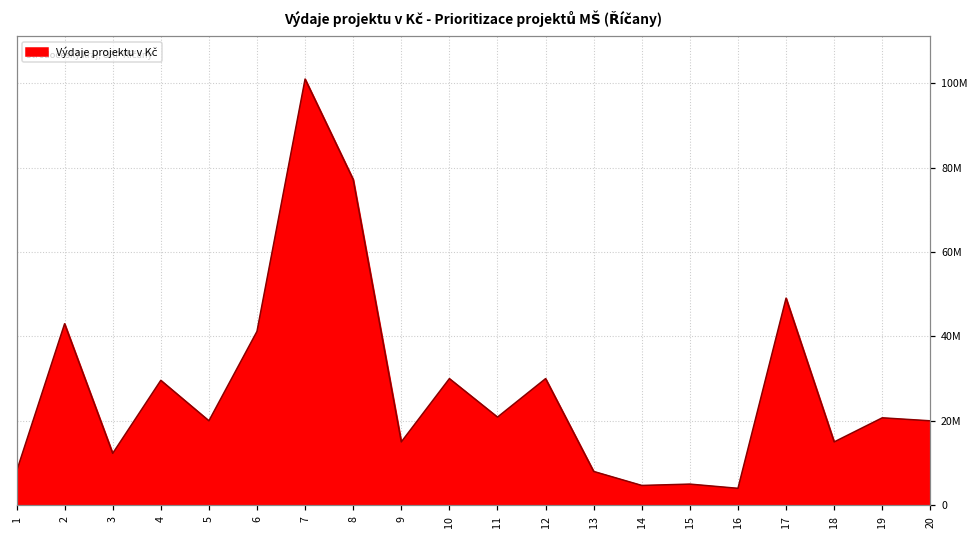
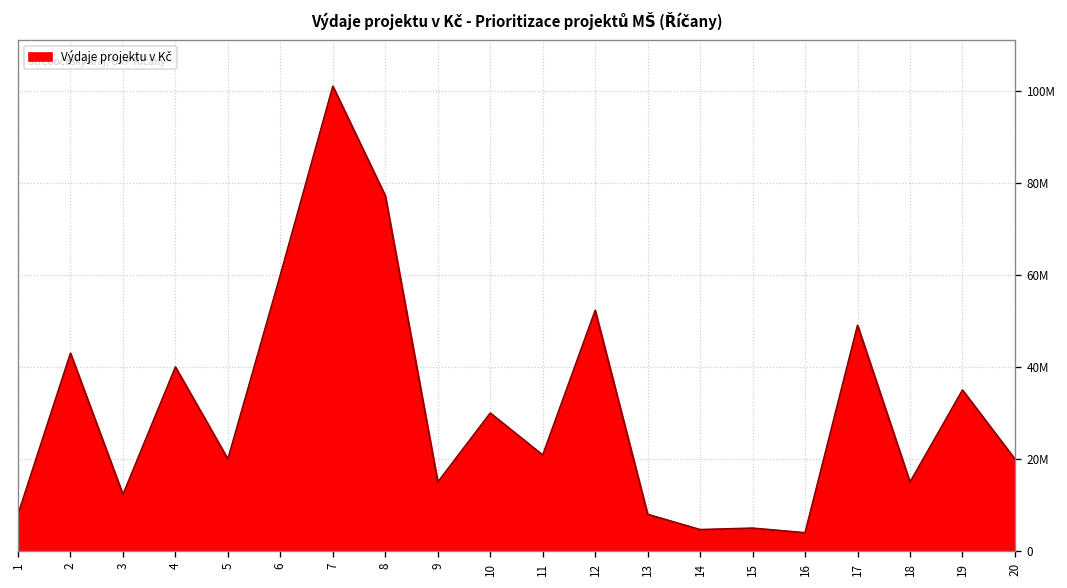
  {
    "1": 8000000,
    "2": 43000000,
    "3": 12000000,
-   "4": 30000000,
+   "4": 40000000,
    "5": 20000000,
-   "6": 41000000,
+   "6": 60000000,
    "7": 101000000,
    "8": 77000000,
    "9": 15000000,
    "10": 30000000,
    "11": 21000000,
-   "12": 30000000,
+   "12": 52000000,
    "13": 8000000,
    "14": 5000000,
    "15": 5000000,
    "16": 4000000,
    "17": 49000000,
    "18": 15000000,
-   "19": 21000000,
+   "19": 35000000,
    "20": 20000000
  }
